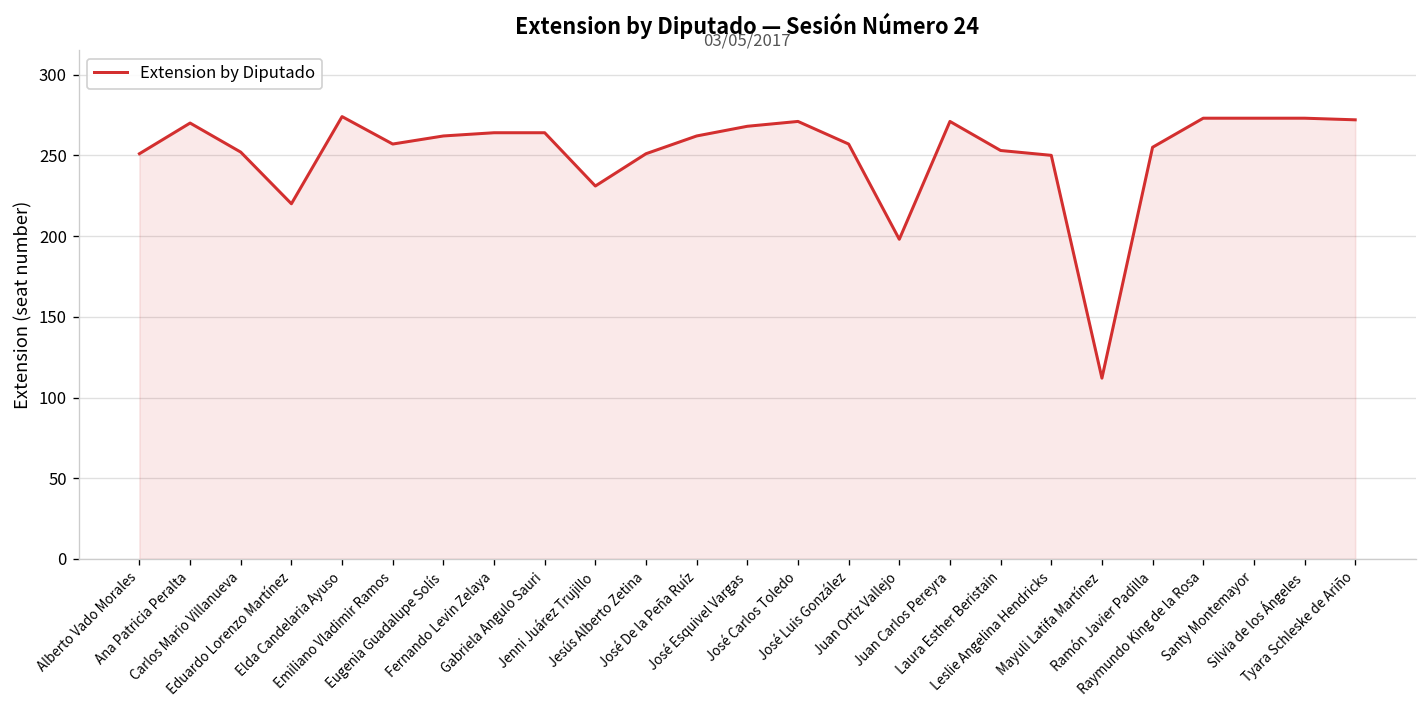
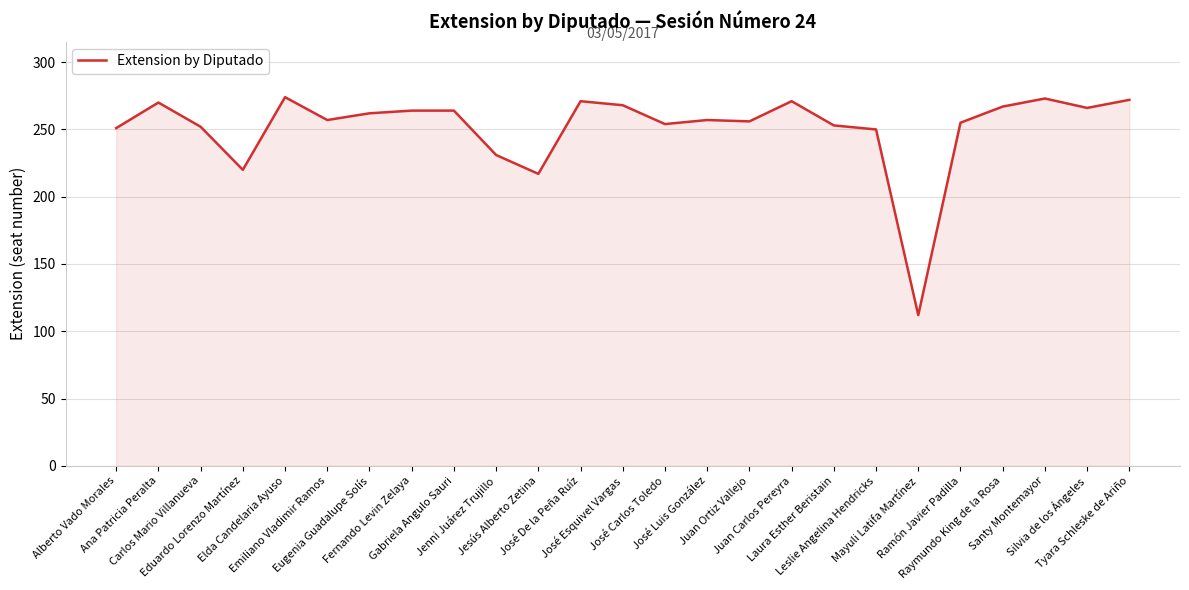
  {
    "Alberto Vado Morales": 251,
    "Ana Patricia Peralta": 270,
    "Carlos Mario Villanueva": 252,
    "Eduardo Lorenzo Martínez": 220,
    "Elda Candelaria Ayuso": 274,
    "Emiliano Vladimir Ramos": 257,
    "Eugenia Guadalupe Solís": 262,
    "Fernando Levin Zelaya": 264,
    "Gabriela Angulo Sauri": 264,
    "Jenni Juárez Trujillo": 231,
-   "Jesús Alberto Zetina": 251,
-   "José De la Peña Ruíz": 262,
+   "Jesús Alberto Zetina": 217,
+   "José De la Peña Ruíz": 271,
    "José Esquivel Vargas": 268,
-   "José Carlos Toledo": 271,
+   "José Carlos Toledo": 254,
    "José Luis González": 257,
-   "Juan Ortiz Vallejo": 198,
+   "Juan Ortiz Vallejo": 256,
    "Juan Carlos Pereyra": 271,
    "Laura Esther Beristain": 253,
    "Leslie Angelina Hendricks": 250,
    "Mayuli Latifa Martínez": 112,
    "Ramón Javier Padilla": 255,
-   "Raymundo King de la Rosa": 273,
+   "Raymundo King de la Rosa": 267,
    "Santy Montemayor": 273,
-   "Silvia de los Ángeles": 273,
+   "Silvia de los Ángeles": 266,
    "Tyara Schleske de Ariño": 272
  }
